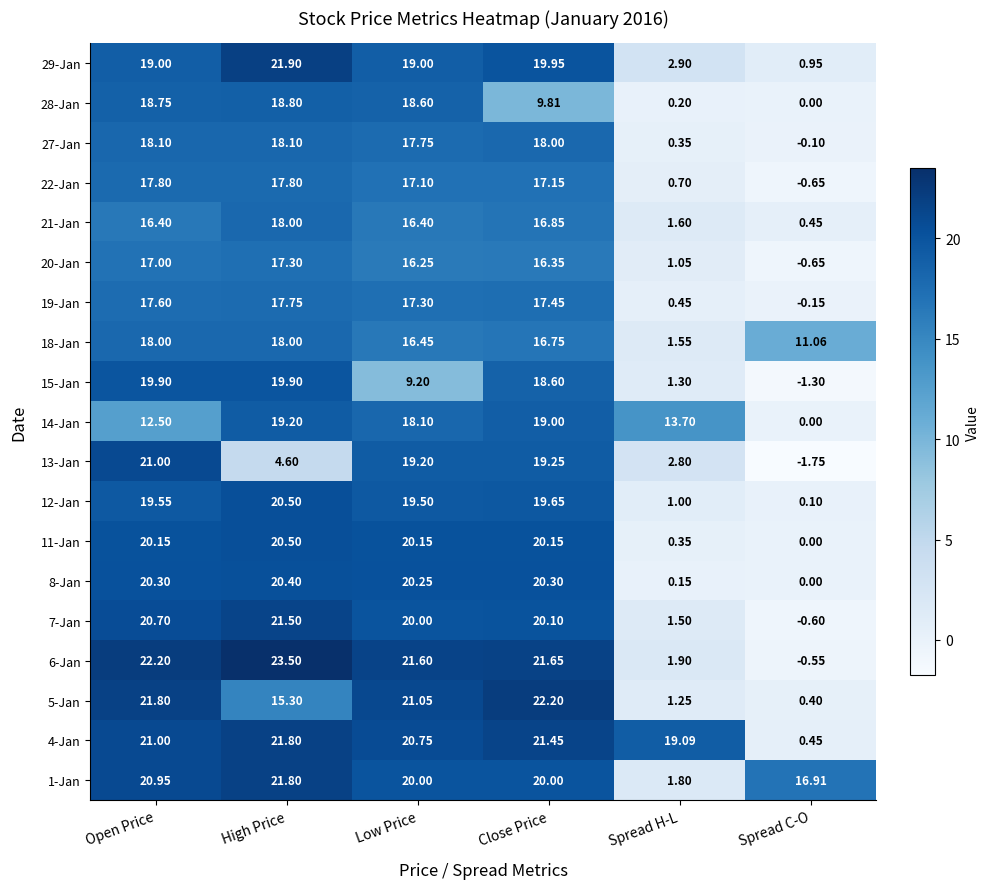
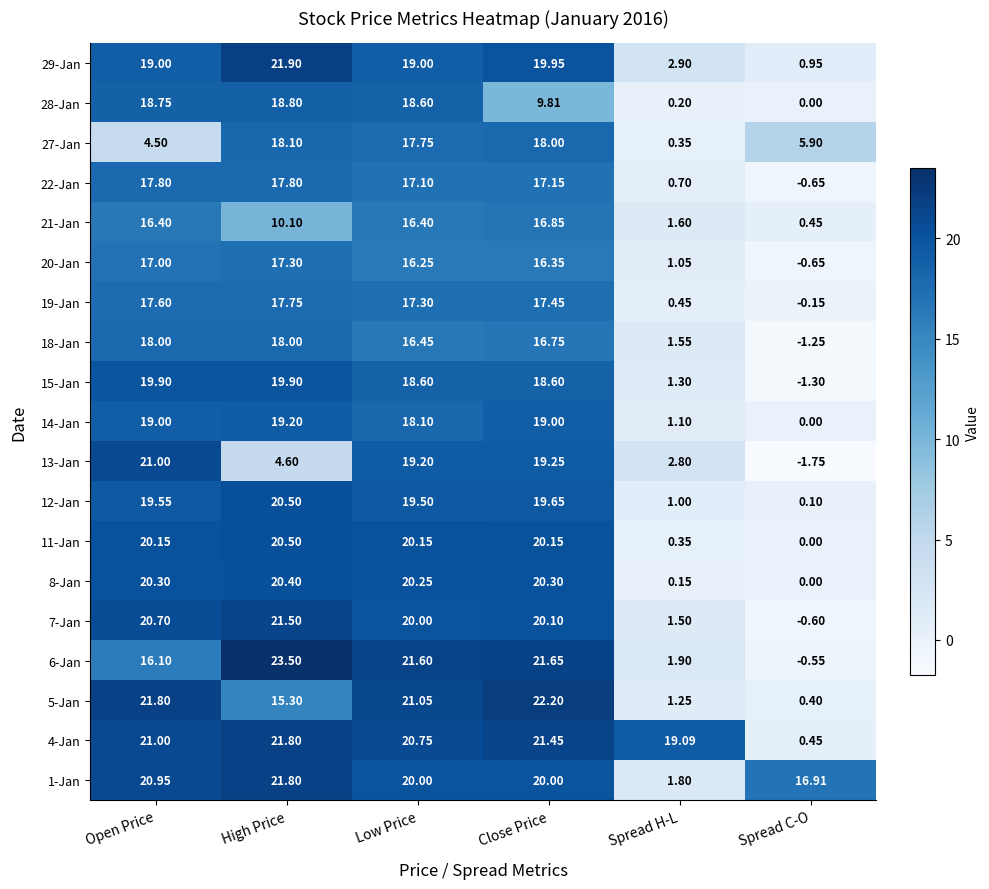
  {
    "29-Jan": {
      "Open Price": 19.00,
      "High Price": 21.90,
      "Low Price": 19.00,
      "Close Price": 19.95,
      "Spread H-L": 2.90,
      "Spread C-O": 0.95
    },
    "28-Jan": {
      "Open Price": 18.75,
      "High Price": 18.80,
      "Low Price": 18.60,
      "Close Price": 9.81,
      "Spread H-L": 0.20,
      "Spread C-O": 0.00
    },
    "27-Jan": {
-     "Open Price": 18.10,
+     "Open Price": 4.50,
      "High Price": 18.10,
      "Low Price": 17.75,
      "Close Price": 18.00,
      "Spread H-L": 0.35,
-     "Spread C-O": -0.10
+     "Spread C-O": 5.90
    },
    "22-Jan": {
      "Open Price": 17.80,
      "High Price": 17.80,
      "Low Price": 17.10,
      "Close Price": 17.15,
      "Spread H-L": 0.70,
      "Spread C-O": -0.65
    },
    "21-Jan": {
      "Open Price": 16.40,
-     "High Price": 18.00,
+     "High Price": 10.10,
      "Low Price": 16.40,
      "Close Price": 16.85,
      "Spread H-L": 1.60,
      "Spread C-O": 0.45
    },
    "20-Jan": {
      "Open Price": 17.00,
      "High Price": 17.30,
      "Low Price": 16.25,
      "Close Price": 16.35,
      "Spread H-L": 1.05,
      "Spread C-O": -0.65
    },
    "19-Jan": {
      "Open Price": 17.60,
      "High Price": 17.75,
      "Low Price": 17.30,
      "Close Price": 17.45,
      "Spread H-L": 0.45,
      "Spread C-O": -0.15
    },
    "18-Jan": {
      "Open Price": 18.00,
      "High Price": 18.00,
      "Low Price": 16.45,
      "Close Price": 16.75,
      "Spread H-L": 1.55,
-     "Spread C-O": 11.06
+     "Spread C-O": -1.25
    },
    "15-Jan": {
      "Open Price": 19.90,
      "High Price": 19.90,
-     "Low Price": 9.20,
+     "Low Price": 18.60,
      "Close Price": 18.60,
      "Spread H-L": 1.30,
      "Spread C-O": -1.30
    },
    "14-Jan": {
-     "Open Price": 12.50,
+     "Open Price": 19.00,
      "High Price": 19.20,
      "Low Price": 18.10,
      "Close Price": 19.00,
-     "Spread H-L": 13.70,
+     "Spread H-L": 1.10,
      "Spread C-O": 0.00
    },
    "13-Jan": {
      "Open Price": 21.00,
      "High Price": 4.60,
      "Low Price": 19.20,
      "Close Price": 19.25,
      "Spread H-L": 2.80,
      "Spread C-O": -1.75
    },
    "12-Jan": {
      "Open Price": 19.55,
      "High Price": 20.50,
      "Low Price": 19.50,
      "Close Price": 19.65,
      "Spread H-L": 1.00,
      "Spread C-O": 0.10
    },
    "11-Jan": {
      "Open Price": 20.15,
      "High Price": 20.50,
      "Low Price": 20.15,
      "Close Price": 20.15,
      "Spread H-L": 0.35,
      "Spread C-O": 0.00
    },
    "8-Jan": {
      "Open Price": 20.30,
      "High Price": 20.40,
      "Low Price": 20.25,
      "Close Price": 20.30,
      "Spread H-L": 0.15,
      "Spread C-O": 0.00
    },
    "7-Jan": {
      "Open Price": 20.70,
      "High Price": 21.50,
      "Low Price": 20.00,
      "Close Price": 20.10,
      "Spread H-L": 1.50,
      "Spread C-O": -0.60
    },
    "6-Jan": {
-     "Open Price": 22.20,
+     "Open Price": 16.10,
      "High Price": 23.50,
      "Low Price": 21.60,
      "Close Price": 21.65,
      "Spread H-L": 1.90,
      "Spread C-O": -0.55
    },
    "5-Jan": {
      "Open Price": 21.80,
      "High Price": 15.30,
      "Low Price": 21.05,
      "Close Price": 22.20,
      "Spread H-L": 1.25,
      "Spread C-O": 0.40
    },
    "4-Jan": {
      "Open Price": 21.00,
      "High Price": 21.80,
      "Low Price": 20.75,
      "Close Price": 21.45,
      "Spread H-L": 19.09,
      "Spread C-O": 0.45
    },
    "1-Jan": {
      "Open Price": 20.95,
      "High Price": 21.80,
      "Low Price": 20.00,
      "Close Price": 20.00,
      "Spread H-L": 1.80,
      "Spread C-O": 16.91
    }
  }
